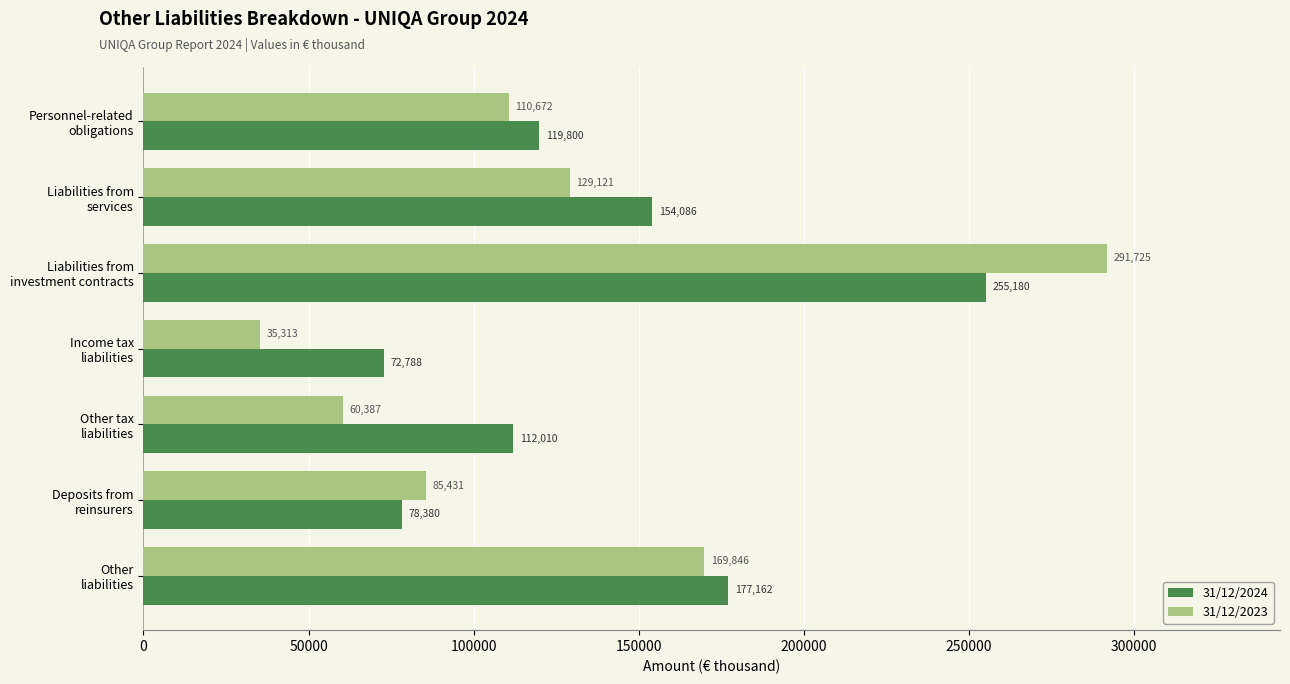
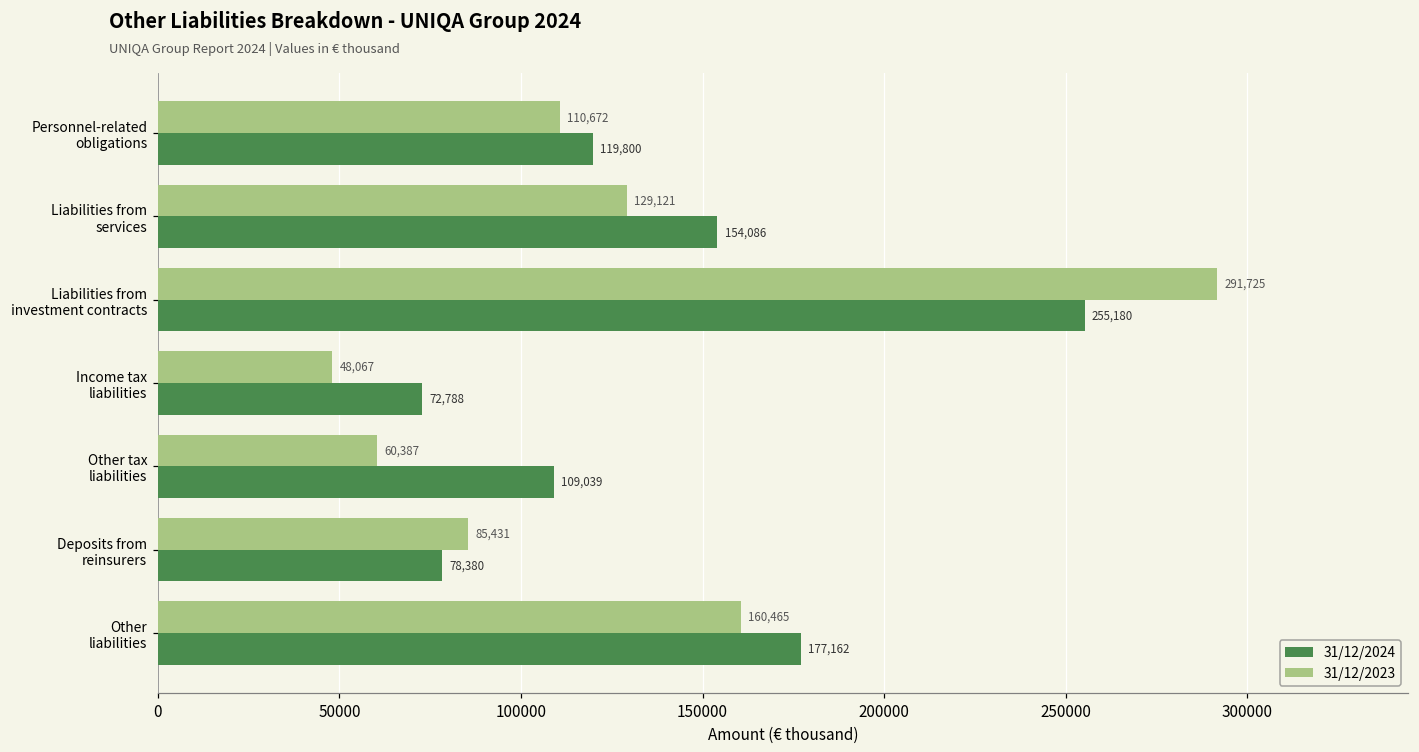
  {
    "31/12/2024": {
      "Personnel-related obligations": "119,800",
      "Liabilities from services": "154,086",
      "Liabilities from investment contracts": "255,180",
      "Income tax liabilities": "72,788",
-     "Other tax liabilities": "112,010",
+     "Other tax liabilities": "109,039",
      "Deposits from reinsurers": "78,380",
      "Other liabilities": "177,162"
    },
    "31/12/2023": {
      "Personnel-related obligations": "110,672",
      "Liabilities from services": "129,121",
      "Liabilities from investment contracts": "291,725",
-     "Income tax liabilities": "35,313",
+     "Income tax liabilities": "48,067",
      "Other tax liabilities": "60,387",
      "Deposits from reinsurers": "85,431",
-     "Other liabilities": "169,846"
+     "Other liabilities": "160,465"
    }
  }
